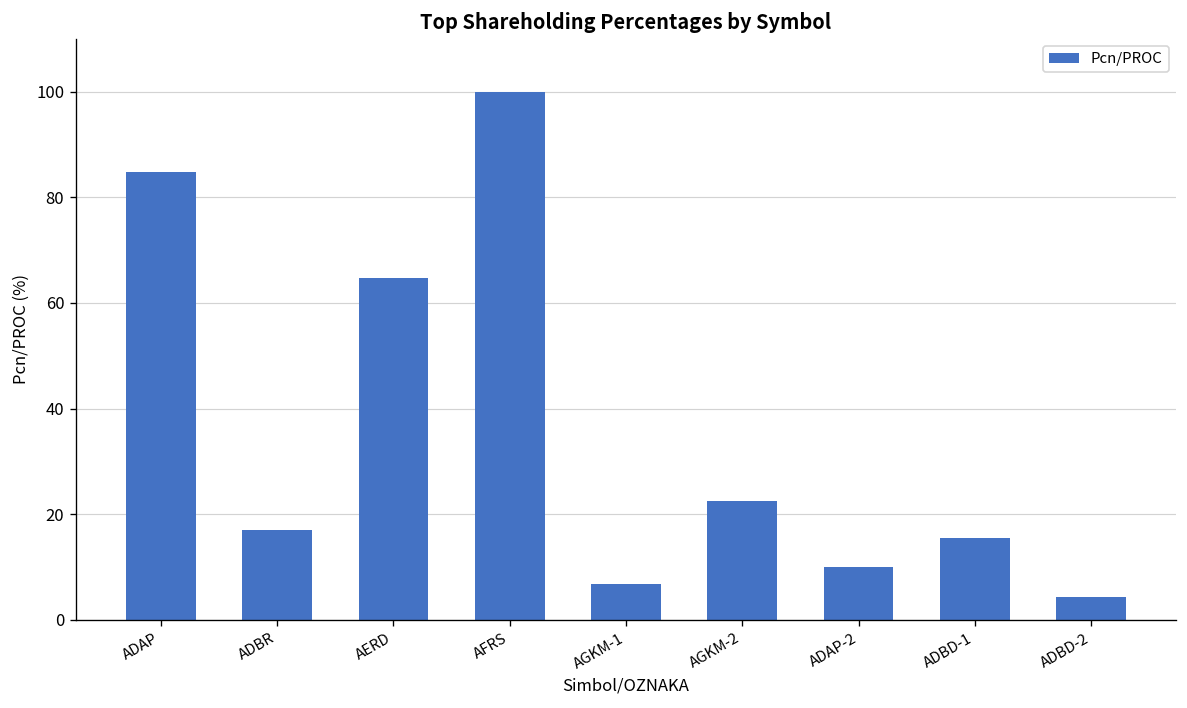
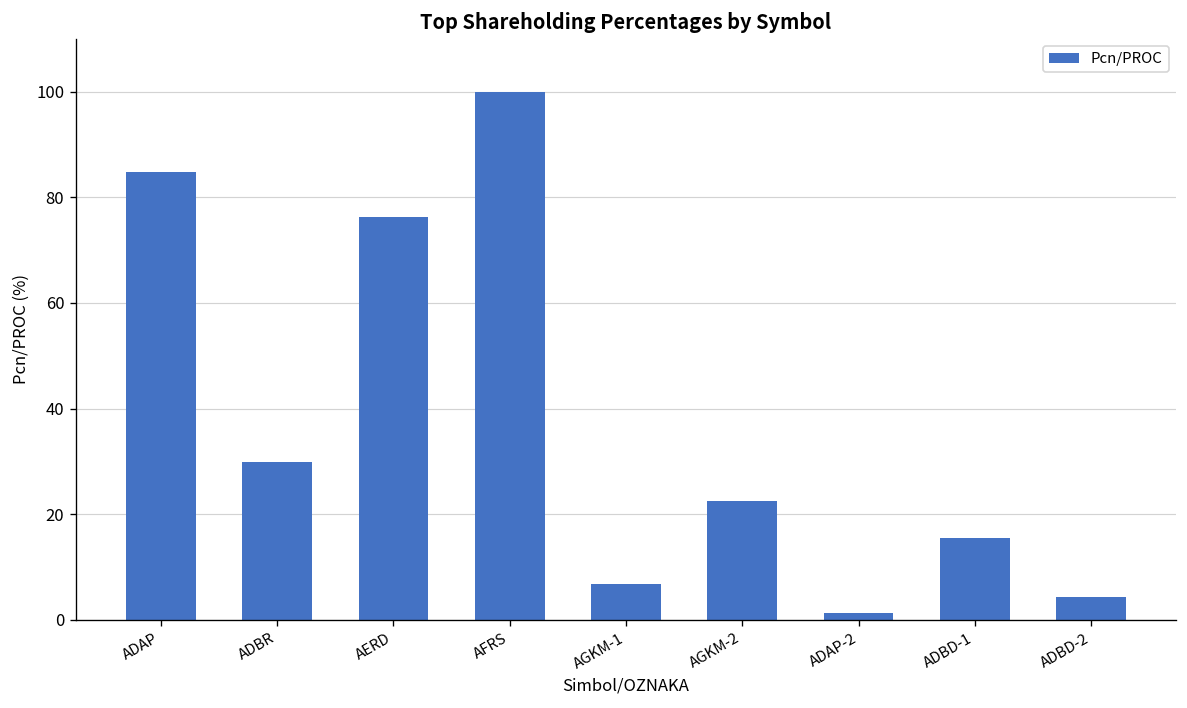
  {
    "ADAP": 85,
-   "ADBR": 17,
-   "AERD": 65,
+   "ADBR": 30,
+   "AERD": 76,
    "AFRS": 100,
    "AGKM-1": 7,
    "AGKM-2": 22,
-   "ADAP-2": 10,
+   "ADAP-2": 1,
    "ADBD-1": 16,
    "ADBD-2": 4
  }
